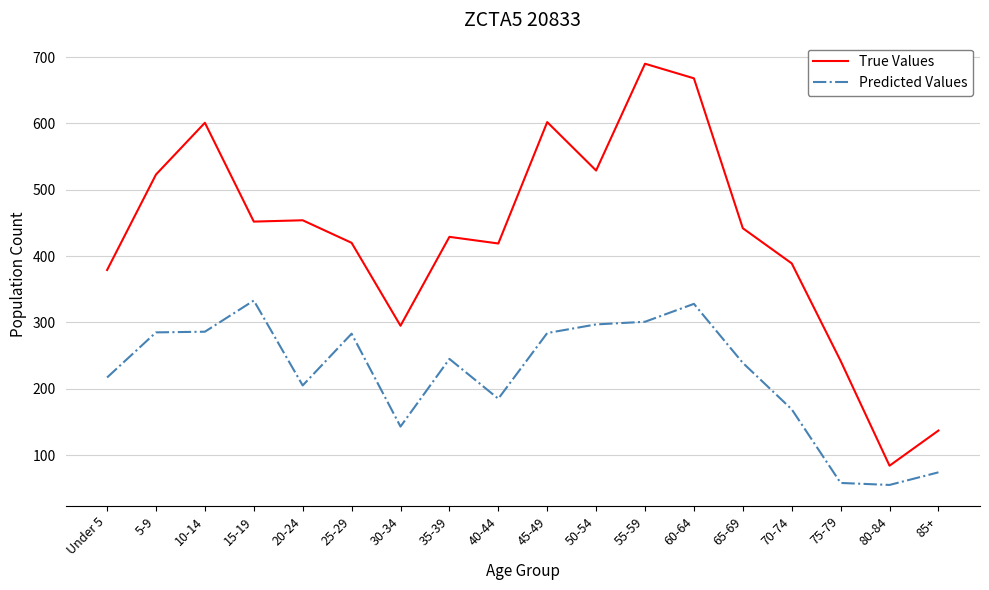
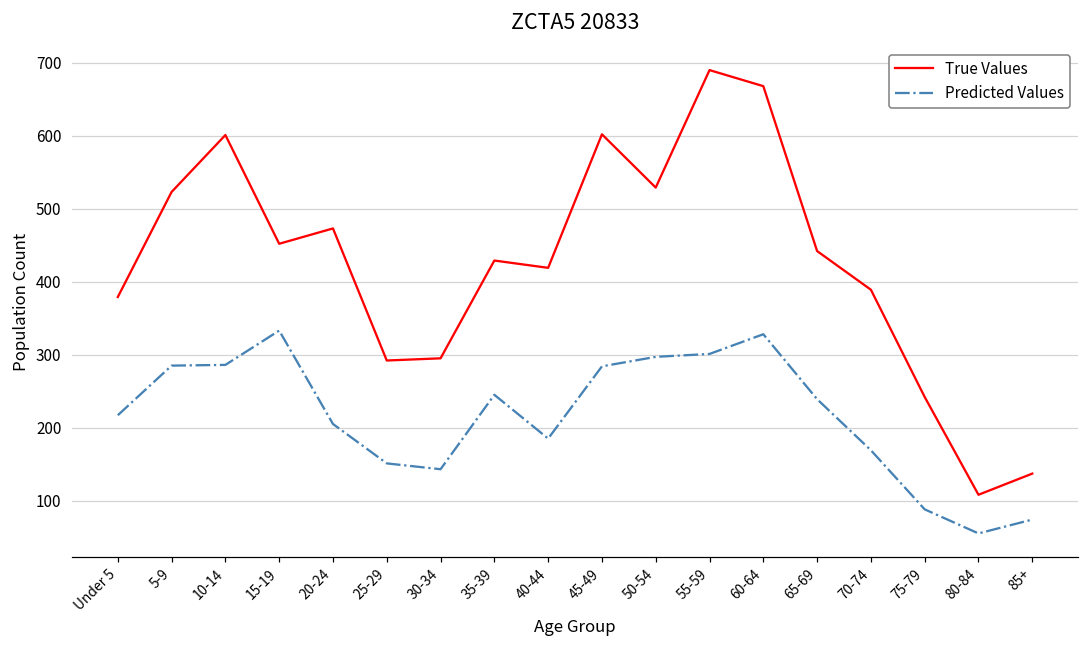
  {
    "True Values": {
      "Under 5": 380,
      "5-9": 520,
      "10-14": 600,
      "15-19": 450,
-     "20-24": 450,
-     "25-29": 420,
+     "20-24": 470,
+     "25-29": 290,
      "30-34": 300,
      "35-39": 430,
      "40-44": 420,
      "45-49": 600,
      "50-54": 530,
      "55-59": 690,
      "60-64": 670,
      "65-69": 440,
      "70-74": 390,
      "75-79": 240,
-     "80-84": 80,
+     "80-84": 110,
      "85+": 140
    },
    "Predicted Values": {
      "Under 5": 220,
      "5-9": 290,
      "10-14": 290,
      "15-19": 330,
      "20-24": 210,
-     "25-29": 280,
+     "25-29": 150,
      "30-34": 140,
      "35-39": 250,
      "40-44": 190,
      "45-49": 280,
      "50-54": 300,
      "55-59": 300,
      "60-64": 330,
      "65-69": 240,
      "70-74": 170,
-     "75-79": 60,
+     "75-79": 90,
      "80-84": 60,
      "85+": 70
    }
  }
